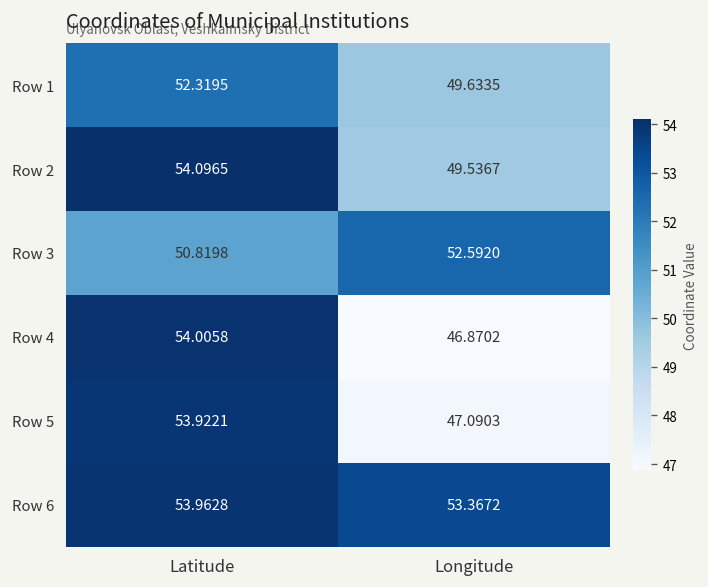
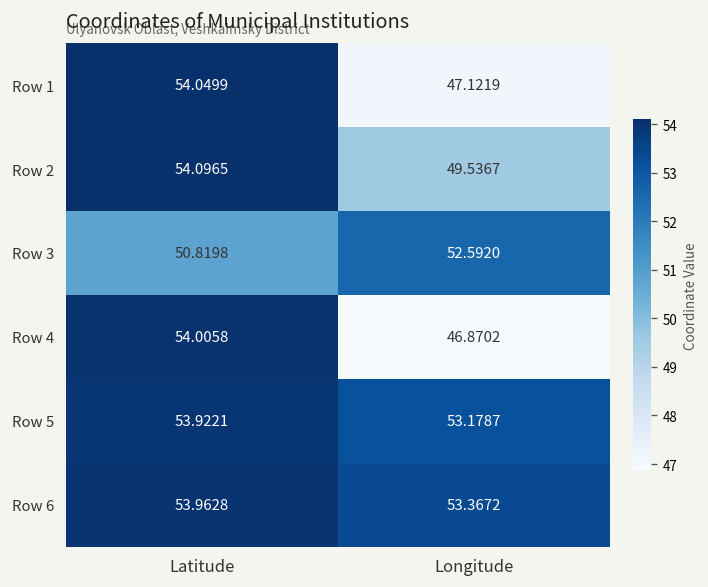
  {
    "Row 1": {
-     "Latitude": 52.3195,
-     "Longitude": 49.6335
+     "Latitude": 54.0499,
+     "Longitude": 47.1219
    },
    "Row 2": {
      "Latitude": 54.0965,
      "Longitude": 49.5367
    },
    "Row 3": {
      "Latitude": 50.8198,
      "Longitude": 52.5920
    },
    "Row 4": {
      "Latitude": 54.0058,
      "Longitude": 46.8702
    },
    "Row 5": {
      "Latitude": 53.9221,
-     "Longitude": 47.0903
+     "Longitude": 53.1787
    },
    "Row 6": {
      "Latitude": 53.9628,
      "Longitude": 53.3672
    }
  }
